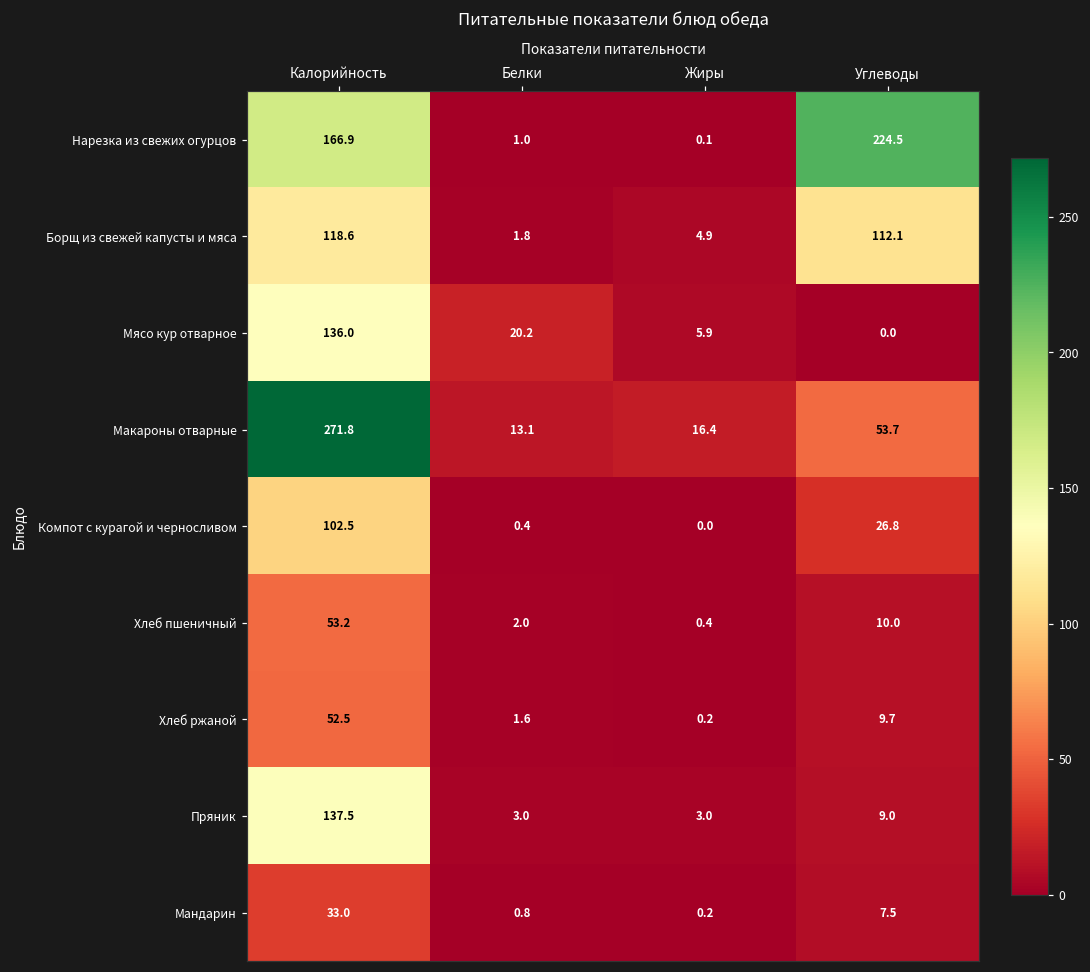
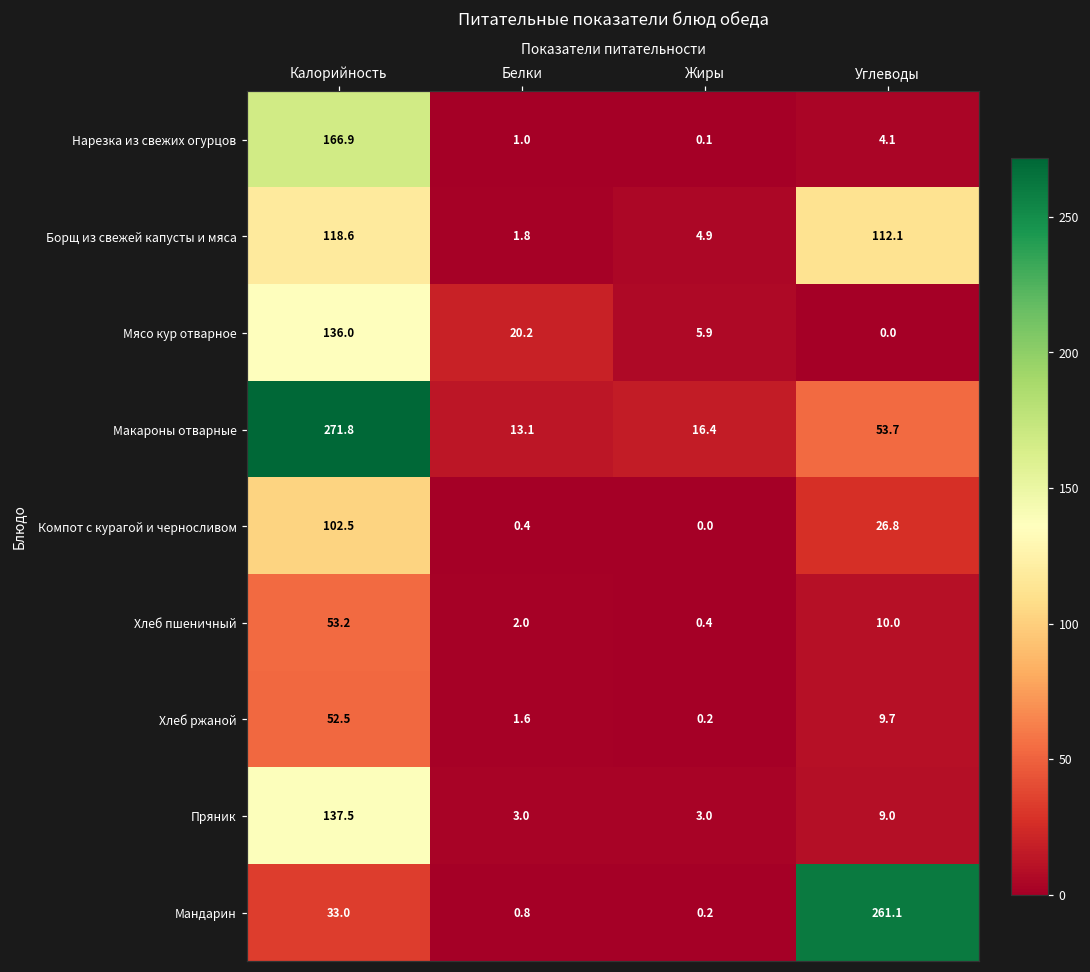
  {
    "Нарезка из свежих огурцов": {
      "Калорийность": 166.9,
      "Белки": 1.0,
      "Жиры": 0.1,
-     "Углеводы": 224.5
+     "Углеводы": 4.1
    },
    "Борщ из свежей капусты и мяса": {
      "Калорийность": 118.6,
      "Белки": 1.8,
      "Жиры": 4.9,
      "Углеводы": 112.1
    },
    "Мясо кур отварное": {
      "Калорийность": 136.0,
      "Белки": 20.2,
      "Жиры": 5.9,
      "Углеводы": 0.0
    },
    "Макароны отварные": {
      "Калорийность": 271.8,
      "Белки": 13.1,
      "Жиры": 16.4,
      "Углеводы": 53.7
    },
    "Компот с курагой и черносливом": {
      "Калорийность": 102.5,
      "Белки": 0.4,
      "Жиры": 0.0,
      "Углеводы": 26.8
    },
    "Хлеб пшеничный": {
      "Калорийность": 53.2,
      "Белки": 2.0,
      "Жиры": 0.4,
      "Углеводы": 10.0
    },
    "Хлеб ржаной": {
      "Калорийность": 52.5,
      "Белки": 1.6,
      "Жиры": 0.2,
      "Углеводы": 9.7
    },
    "Пряник": {
      "Калорийность": 137.5,
      "Белки": 3.0,
      "Жиры": 3.0,
      "Углеводы": 9.0
    },
    "Мандарин": {
      "Калорийность": 33.0,
      "Белки": 0.8,
      "Жиры": 0.2,
-     "Углеводы": 7.5
+     "Углеводы": 261.1
    }
  }
